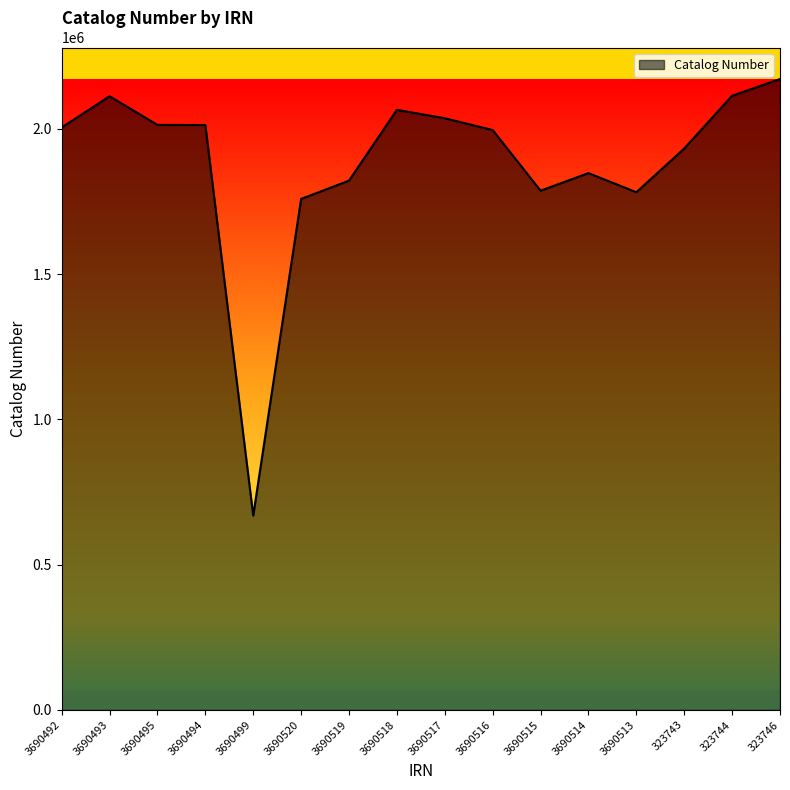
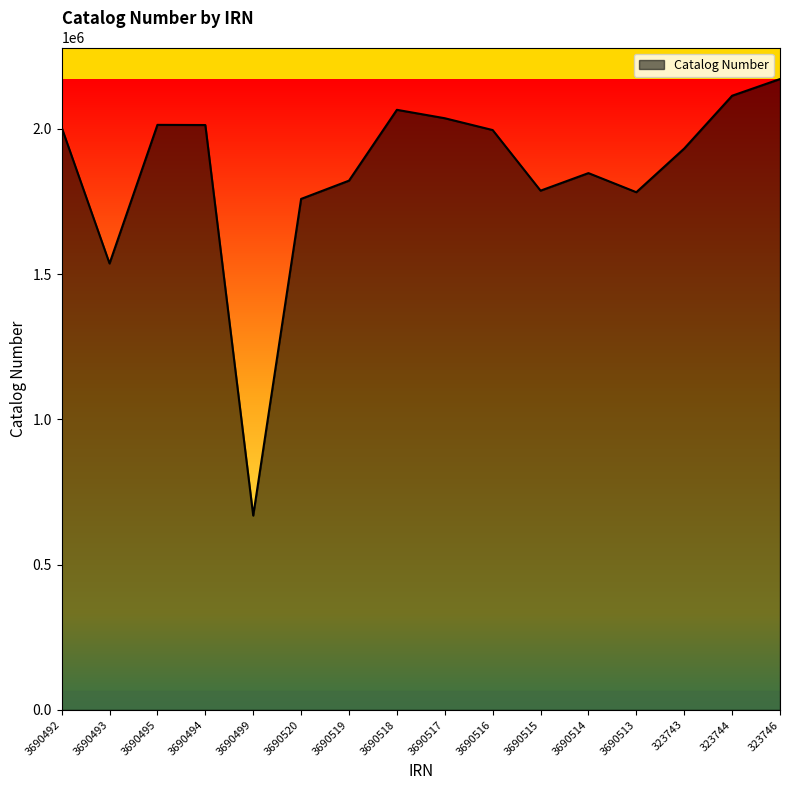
  {
    "3690492": 2000000,
-   "3690493": 2110000,
+   "3690493": 1540000,
    "3690495": 2010000,
    "3690494": 2010000,
    "3690499": 670000,
    "3690520": 1760000,
    "3690519": 1820000,
    "3690518": 2070000,
    "3690517": 2040000,
    "3690516": 2000000,
    "3690515": 1790000,
    "3690514": 1850000,
    "3690513": 1780000,
    "323743": 1930000,
    "323744": 2110000,
    "323746": 2170000
  }
